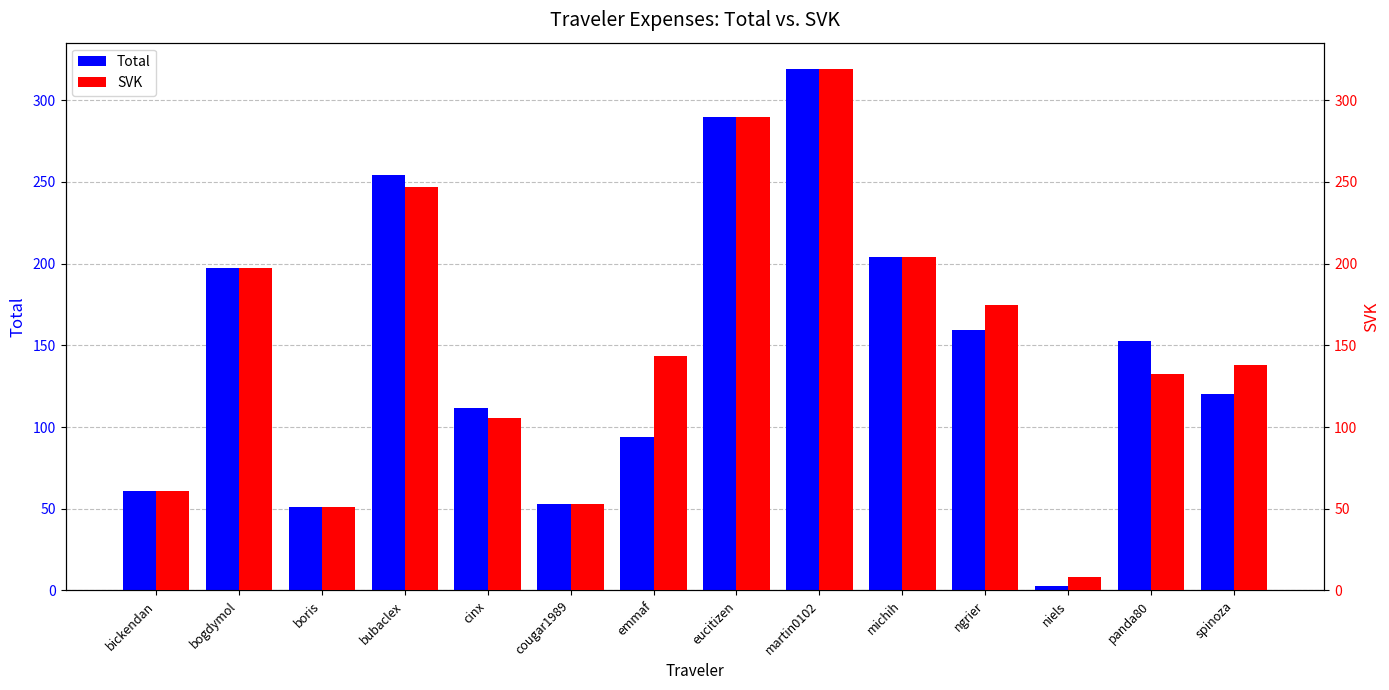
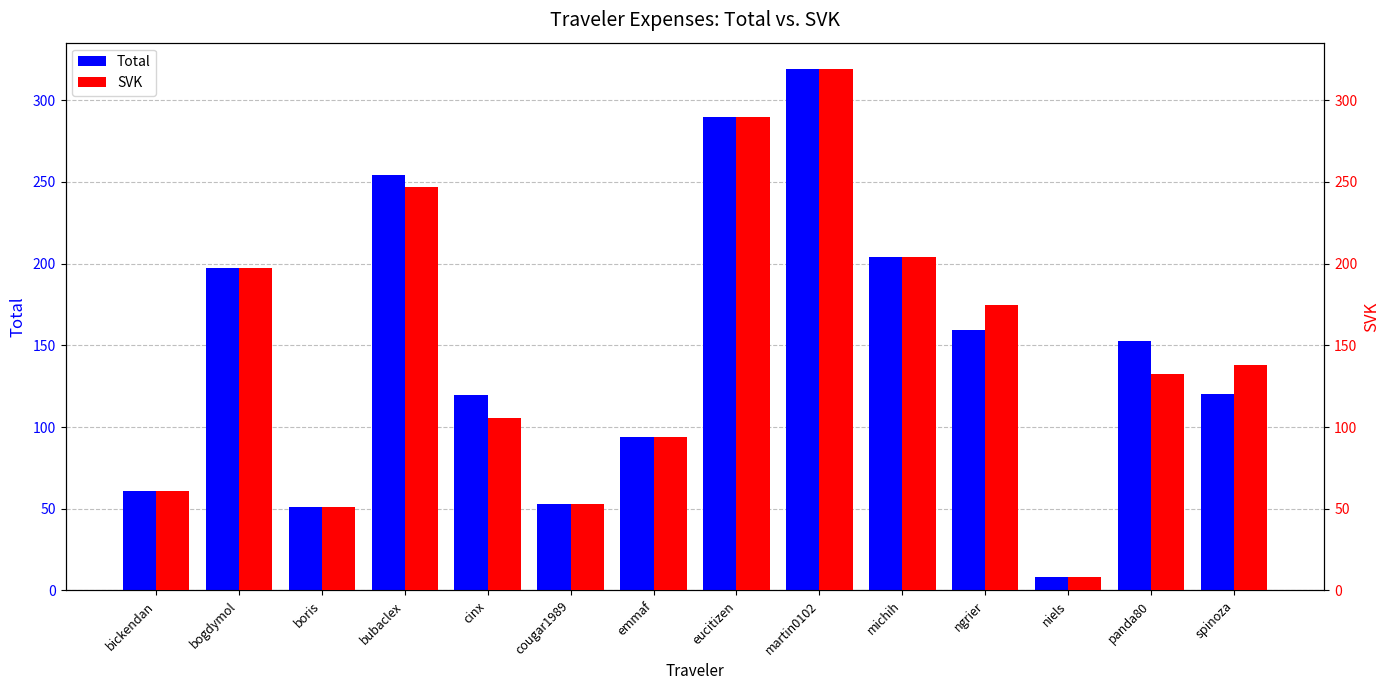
  {
    "Total": {
      "bickendan": 61,
      "bogdymol": 197,
      "boris": 51,
      "bubaclex": 254,
-     "cinx": 111,
+     "cinx": 119,
      "cougar1989": 53,
      "emmaf": 94,
      "eucitizen": 289,
      "martin0102": 319,
      "michih": 204,
      "ngrier": 159,
-     "niels": 3,
+     "niels": 8,
      "panda80": 153,
      "spinoza": 120
    },
    "SVK": {
      "bickendan": 61,
      "bogdymol": 197,
      "boris": 51,
      "bubaclex": 247,
      "cinx": 106,
      "cougar1989": 53,
-     "emmaf": 143,
+     "emmaf": 94,
      "eucitizen": 289,
      "martin0102": 319,
      "michih": 204,
      "ngrier": 175,
      "niels": 8,
      "panda80": 133,
      "spinoza": 138
    }
  }
